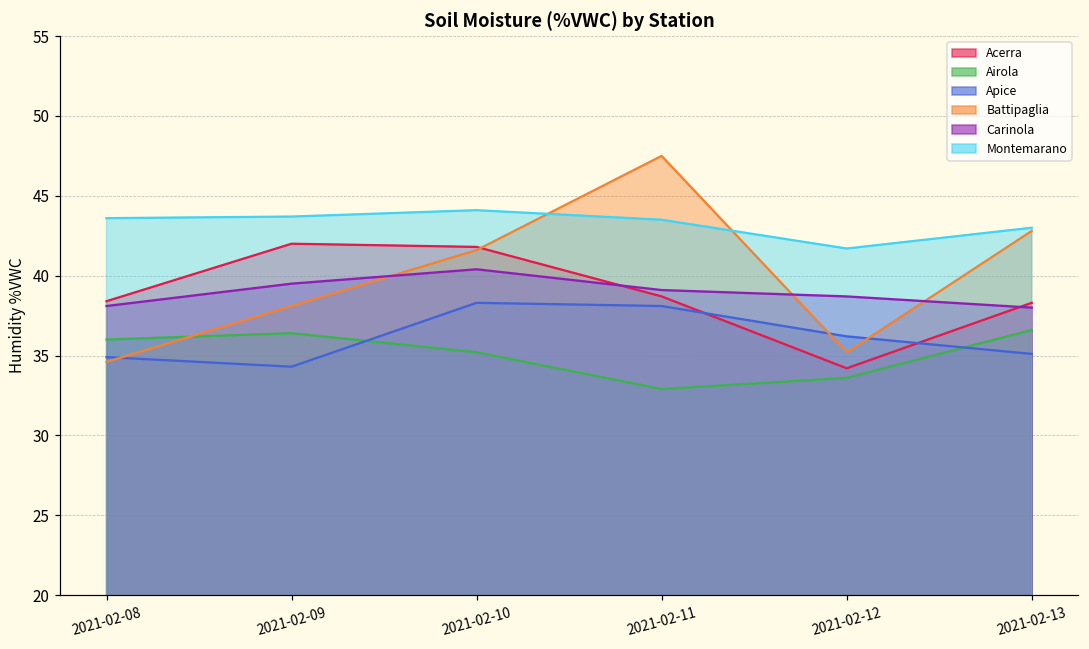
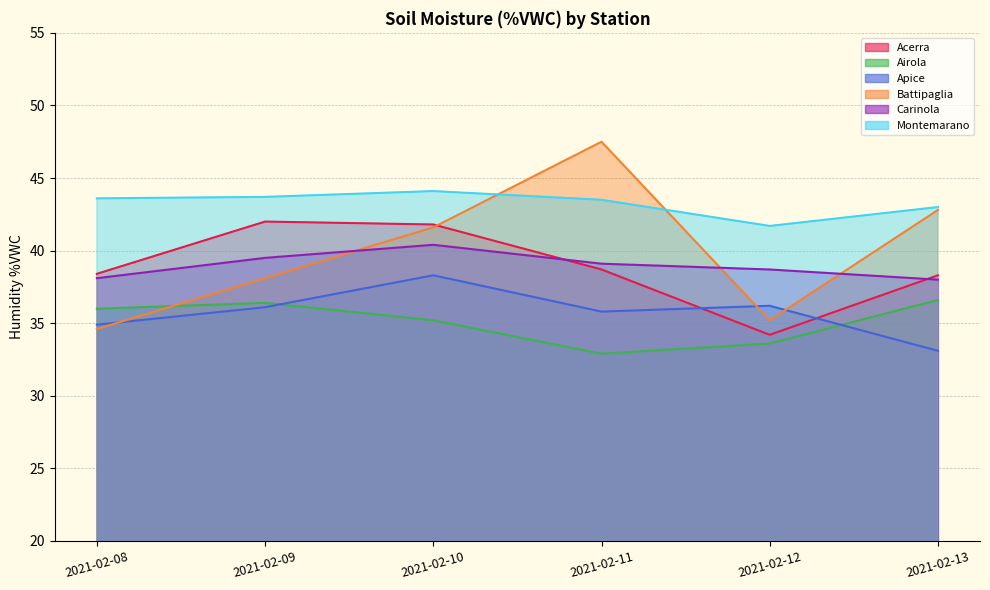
  {
    "Acerra": {
      "2021-02-08": 38.4,
      "2021-02-09": 42.0,
      "2021-02-10": 41.8,
      "2021-02-11": 38.7,
      "2021-02-12": 34.2,
      "2021-02-13": 38.3
    },
    "Airola": {
      "2021-02-08": 36.0,
      "2021-02-09": 36.4,
      "2021-02-10": 35.2,
      "2021-02-11": 32.9,
      "2021-02-12": 33.6,
      "2021-02-13": 36.6
    },
    "Apice": {
      "2021-02-08": 34.9,
-     "2021-02-09": 34.3,
+     "2021-02-09": 36.1,
      "2021-02-10": 38.3,
-     "2021-02-11": 38.1,
+     "2021-02-11": 35.8,
      "2021-02-12": 36.2,
-     "2021-02-13": 35.1
+     "2021-02-13": 33.1
    },
    "Battipaglia": {
      "2021-02-08": 34.6,
      "2021-02-09": 38.1,
      "2021-02-10": 41.6,
      "2021-02-11": 47.5,
      "2021-02-12": 35.2,
      "2021-02-13": 42.8
    },
    "Carinola": {
      "2021-02-08": 38.1,
      "2021-02-09": 39.5,
      "2021-02-10": 40.4,
      "2021-02-11": 39.1,
      "2021-02-12": 38.7,
      "2021-02-13": 38.0
    },
    "Montemarano": {
      "2021-02-08": 43.6,
      "2021-02-09": 43.7,
      "2021-02-10": 44.1,
      "2021-02-11": 43.5,
      "2021-02-12": 41.7,
      "2021-02-13": 43.0
    }
  }
